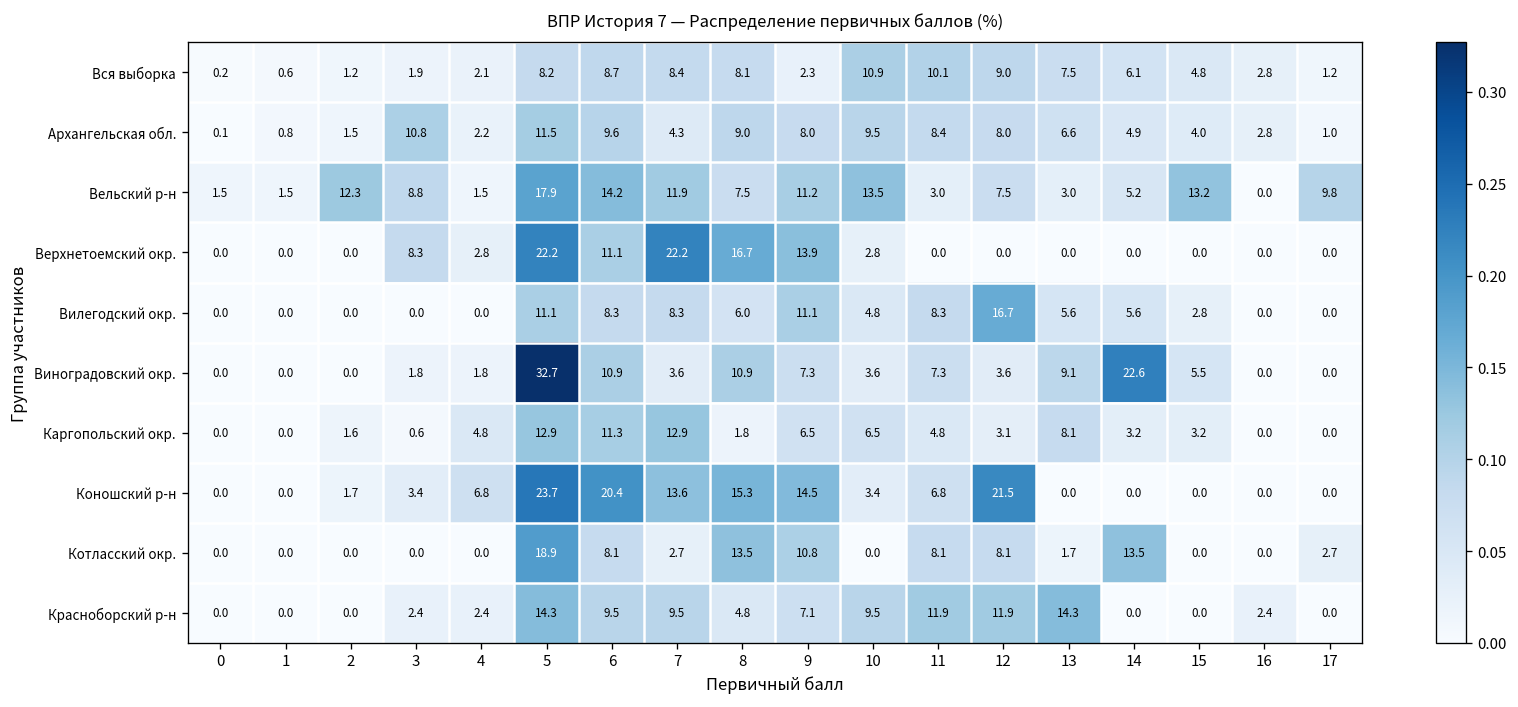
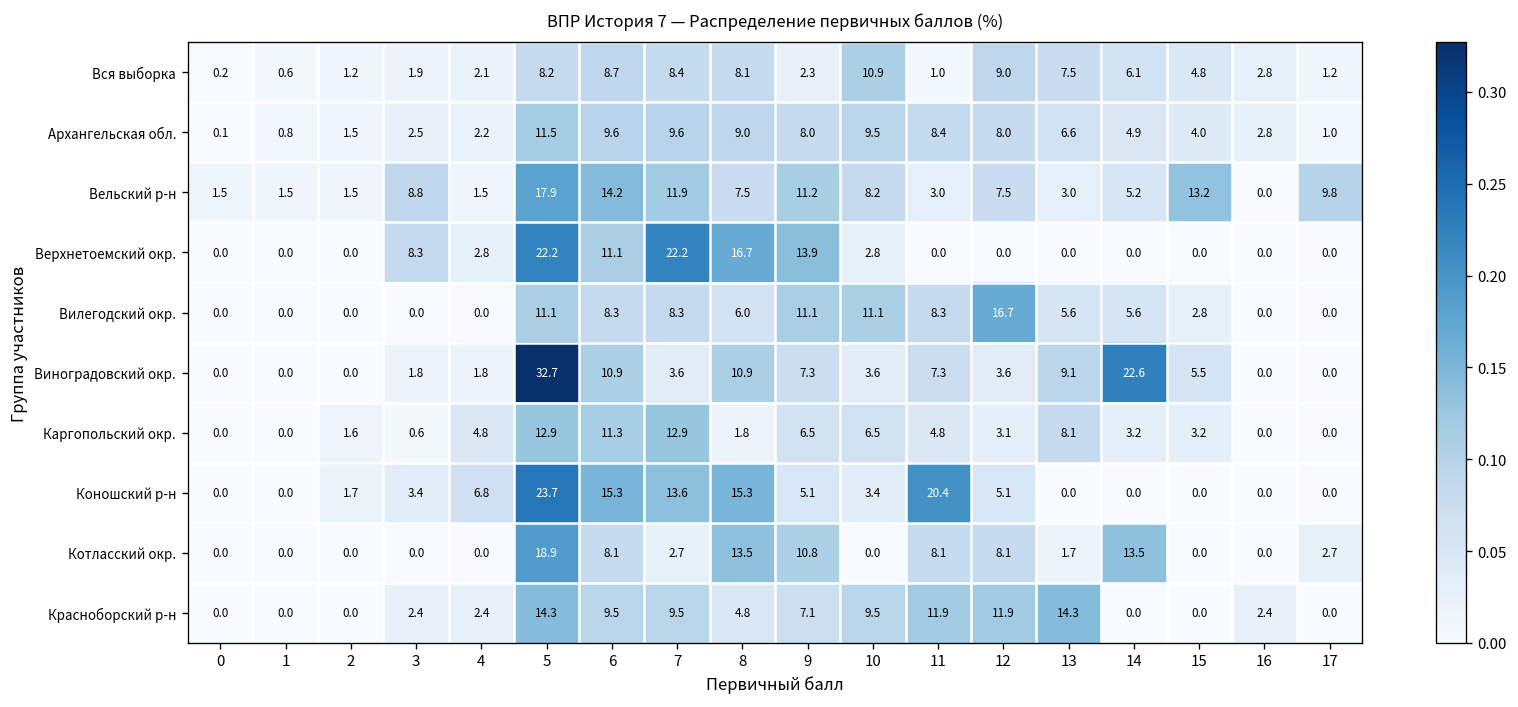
  {
    "Вся выборка": {
      "0": 0.2,
      "1": 0.6,
      "2": 1.2,
      "3": 1.9,
      "4": 2.1,
      "5": 8.2,
      "6": 8.7,
      "7": 8.4,
      "8": 8.1,
      "9": 2.3,
      "10": 10.9,
-     "11": 10.1,
+     "11": 1.0,
      "12": 9.0,
      "13": 7.5,
      "14": 6.1,
      "15": 4.8,
      "16": 2.8,
      "17": 1.2
    },
    "Архангельская обл.": {
      "0": 0.1,
      "1": 0.8,
      "2": 1.5,
-     "3": 10.8,
+     "3": 2.5,
      "4": 2.2,
      "5": 11.5,
      "6": 9.6,
-     "7": 4.3,
+     "7": 9.6,
      "8": 9.0,
      "9": 8.0,
      "10": 9.5,
      "11": 8.4,
      "12": 8.0,
      "13": 6.6,
      "14": 4.9,
      "15": 4.0,
      "16": 2.8,
      "17": 1.0
    },
    "Вельский р-н": {
      "0": 1.5,
      "1": 1.5,
-     "2": 12.3,
+     "2": 1.5,
      "3": 8.8,
      "4": 1.5,
      "5": 17.9,
      "6": 14.2,
      "7": 11.9,
      "8": 7.5,
      "9": 11.2,
-     "10": 13.5,
+     "10": 8.2,
      "11": 3.0,
      "12": 7.5,
      "13": 3.0,
      "14": 5.2,
      "15": 13.2,
      "16": 0.0,
      "17": 9.8
    },
    "Верхнетоемский окр.": {
      "0": 0.0,
      "1": 0.0,
      "2": 0.0,
      "3": 8.3,
      "4": 2.8,
      "5": 22.2,
      "6": 11.1,
      "7": 22.2,
      "8": 16.7,
      "9": 13.9,
      "10": 2.8,
      "11": 0.0,
      "12": 0.0,
      "13": 0.0,
      "14": 0.0,
      "15": 0.0,
      "16": 0.0,
      "17": 0.0
    },
    "Вилегодский окр.": {
      "0": 0.0,
      "1": 0.0,
      "2": 0.0,
      "3": 0.0,
      "4": 0.0,
      "5": 11.1,
      "6": 8.3,
      "7": 8.3,
      "8": 6.0,
      "9": 11.1,
-     "10": 4.8,
+     "10": 11.1,
      "11": 8.3,
      "12": 16.7,
      "13": 5.6,
      "14": 5.6,
      "15": 2.8,
      "16": 0.0,
      "17": 0.0
    },
    "Виноградовский окр.": {
      "0": 0.0,
      "1": 0.0,
      "2": 0.0,
      "3": 1.8,
      "4": 1.8,
      "5": 32.7,
      "6": 10.9,
      "7": 3.6,
      "8": 10.9,
      "9": 7.3,
      "10": 3.6,
      "11": 7.3,
      "12": 3.6,
      "13": 9.1,
      "14": 22.6,
      "15": 5.5,
      "16": 0.0,
      "17": 0.0
    },
    "Каргопольский окр.": {
      "0": 0.0,
      "1": 0.0,
      "2": 1.6,
      "3": 0.6,
      "4": 4.8,
      "5": 12.9,
      "6": 11.3,
      "7": 12.9,
      "8": 1.8,
      "9": 6.5,
      "10": 6.5,
      "11": 4.8,
      "12": 3.1,
      "13": 8.1,
      "14": 3.2,
      "15": 3.2,
      "16": 0.0,
      "17": 0.0
    },
    "Коношский р-н": {
      "0": 0.0,
      "1": 0.0,
      "2": 1.7,
      "3": 3.4,
      "4": 6.8,
      "5": 23.7,
-     "6": 20.4,
+     "6": 15.3,
      "7": 13.6,
      "8": 15.3,
-     "9": 14.5,
+     "9": 5.1,
      "10": 3.4,
-     "11": 6.8,
-     "12": 21.5,
+     "11": 20.4,
+     "12": 5.1,
      "13": 0.0,
      "14": 0.0,
      "15": 0.0,
      "16": 0.0,
      "17": 0.0
    },
    "Котласский окр.": {
      "0": 0.0,
      "1": 0.0,
      "2": 0.0,
      "3": 0.0,
      "4": 0.0,
      "5": 18.9,
      "6": 8.1,
      "7": 2.7,
      "8": 13.5,
      "9": 10.8,
      "10": 0.0,
      "11": 8.1,
      "12": 8.1,
      "13": 1.7,
      "14": 13.5,
      "15": 0.0,
      "16": 0.0,
      "17": 2.7
    },
    "Красноборский р-н": {
      "0": 0.0,
      "1": 0.0,
      "2": 0.0,
      "3": 2.4,
      "4": 2.4,
      "5": 14.3,
      "6": 9.5,
      "7": 9.5,
      "8": 4.8,
      "9": 7.1,
      "10": 9.5,
      "11": 11.9,
      "12": 11.9,
      "13": 14.3,
      "14": 0.0,
      "15": 0.0,
      "16": 2.4,
      "17": 0.0
    }
  }
